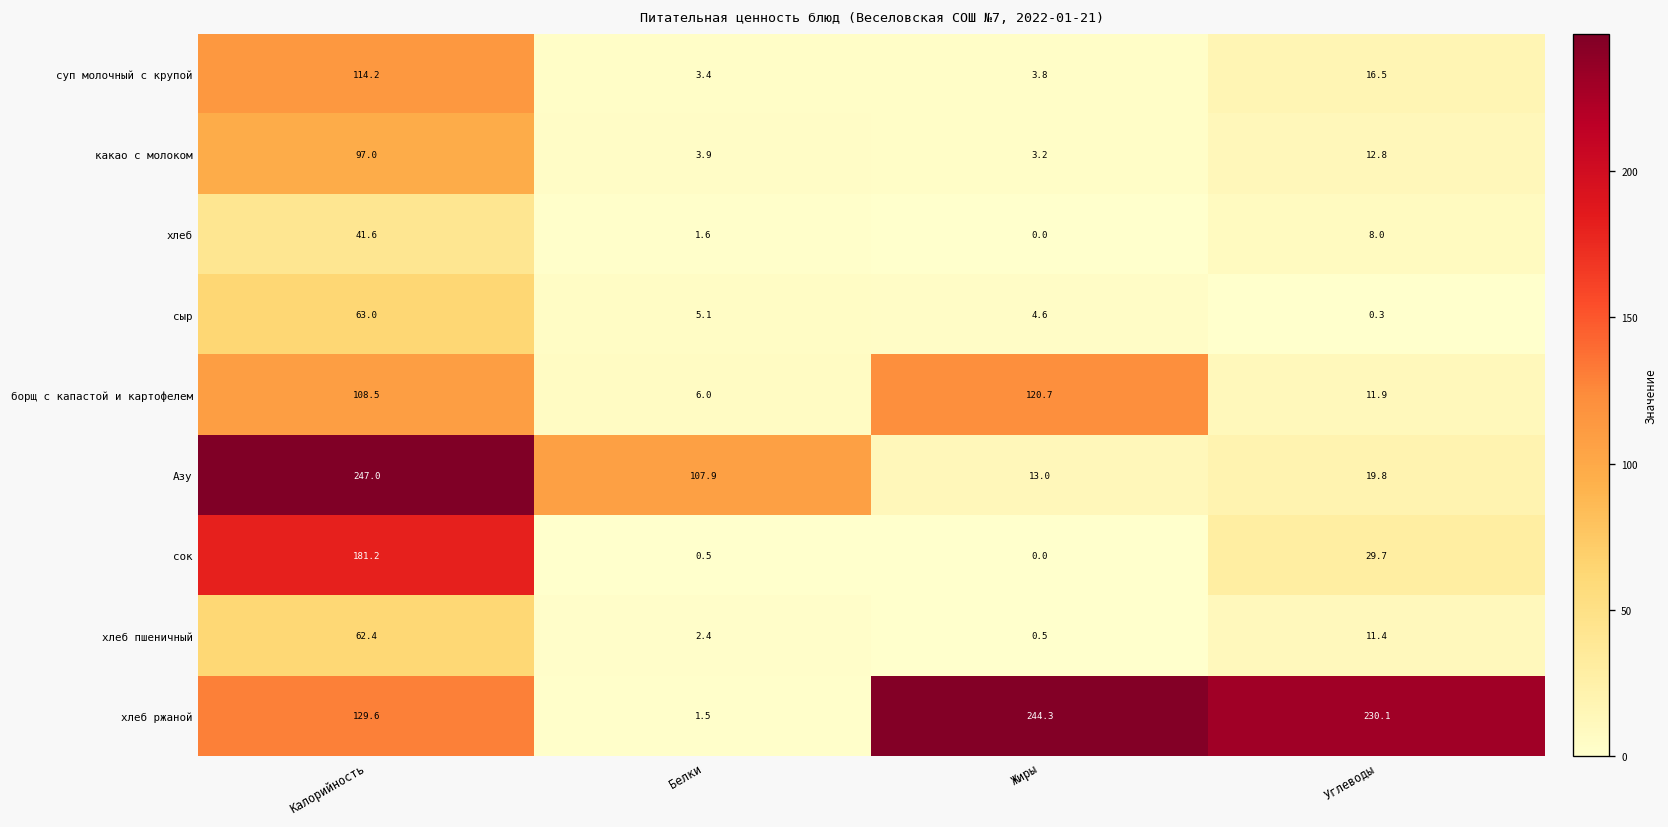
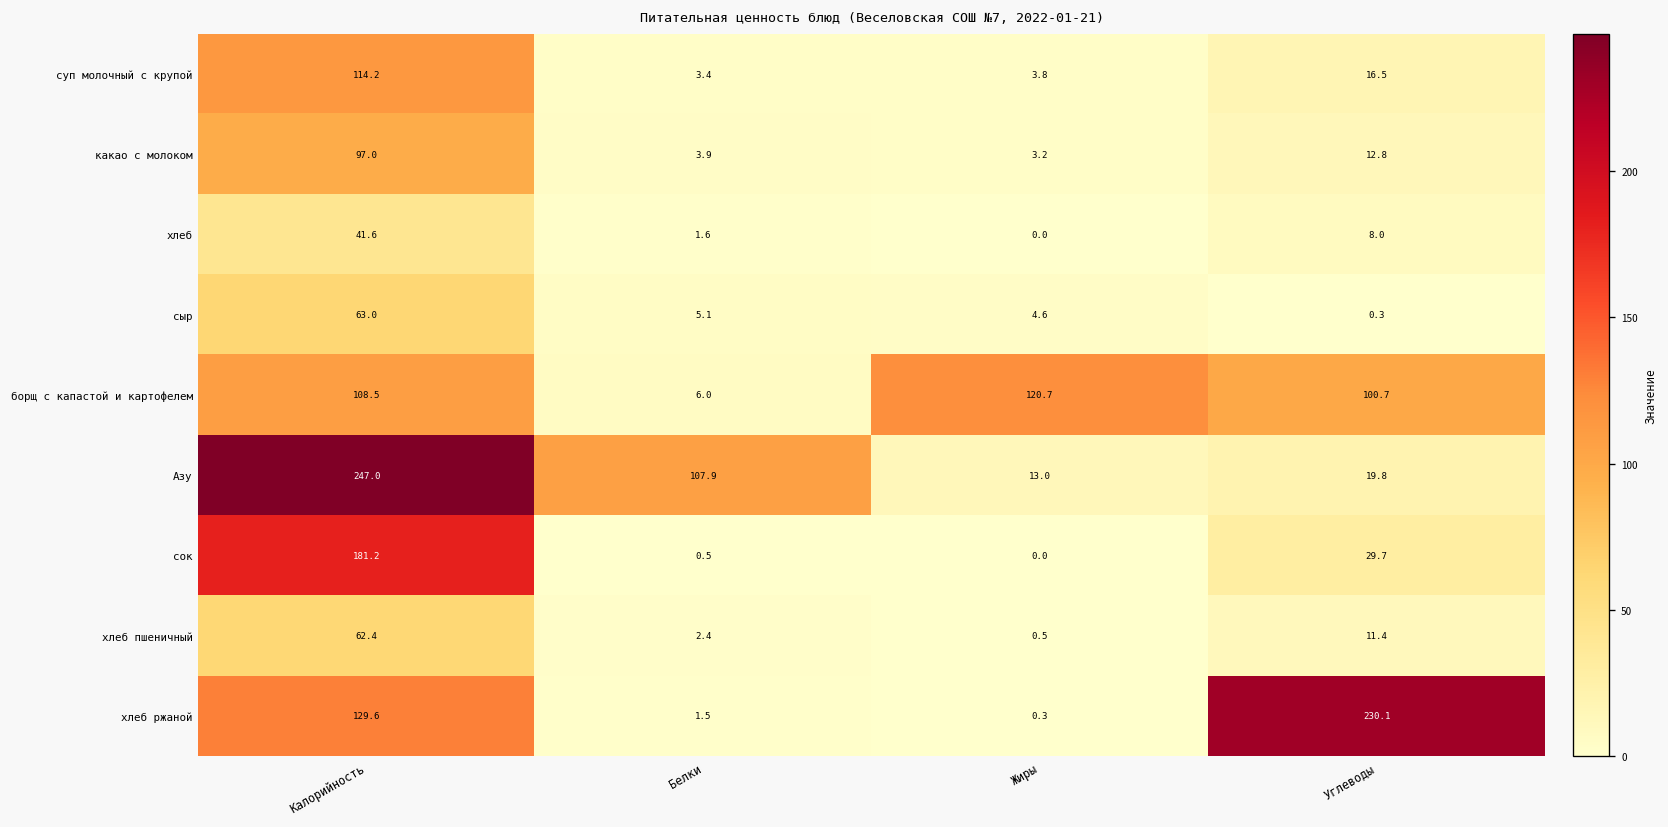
  {
    "суп молочный с крупой": {
      "Калорийность": 114.2,
      "Белки": 3.4,
      "Жиры": 3.8,
      "Углеводы": 16.5
    },
    "какао с молоком": {
      "Калорийность": 97.0,
      "Белки": 3.9,
      "Жиры": 3.2,
      "Углеводы": 12.8
    },
    "хлеб": {
      "Калорийность": 41.6,
      "Белки": 1.6,
      "Жиры": 0.0,
      "Углеводы": 8.0
    },
    "сыр": {
      "Калорийность": 63.0,
      "Белки": 5.1,
      "Жиры": 4.6,
      "Углеводы": 0.3
    },
    "борщ с капастой и картофелем": {
      "Калорийность": 108.5,
      "Белки": 6.0,
      "Жиры": 120.7,
-     "Углеводы": 11.9
+     "Углеводы": 100.7
    },
    "Азу": {
      "Калорийность": 247.0,
      "Белки": 107.9,
      "Жиры": 13.0,
      "Углеводы": 19.8
    },
    "сок": {
      "Калорийность": 181.2,
      "Белки": 0.5,
      "Жиры": 0.0,
      "Углеводы": 29.7
    },
    "хлеб пшеничный": {
      "Калорийность": 62.4,
      "Белки": 2.4,
      "Жиры": 0.5,
      "Углеводы": 11.4
    },
    "хлеб ржаной": {
      "Калорийность": 129.6,
      "Белки": 1.5,
-     "Жиры": 244.3,
+     "Жиры": 0.3,
      "Углеводы": 230.1
    }
  }
